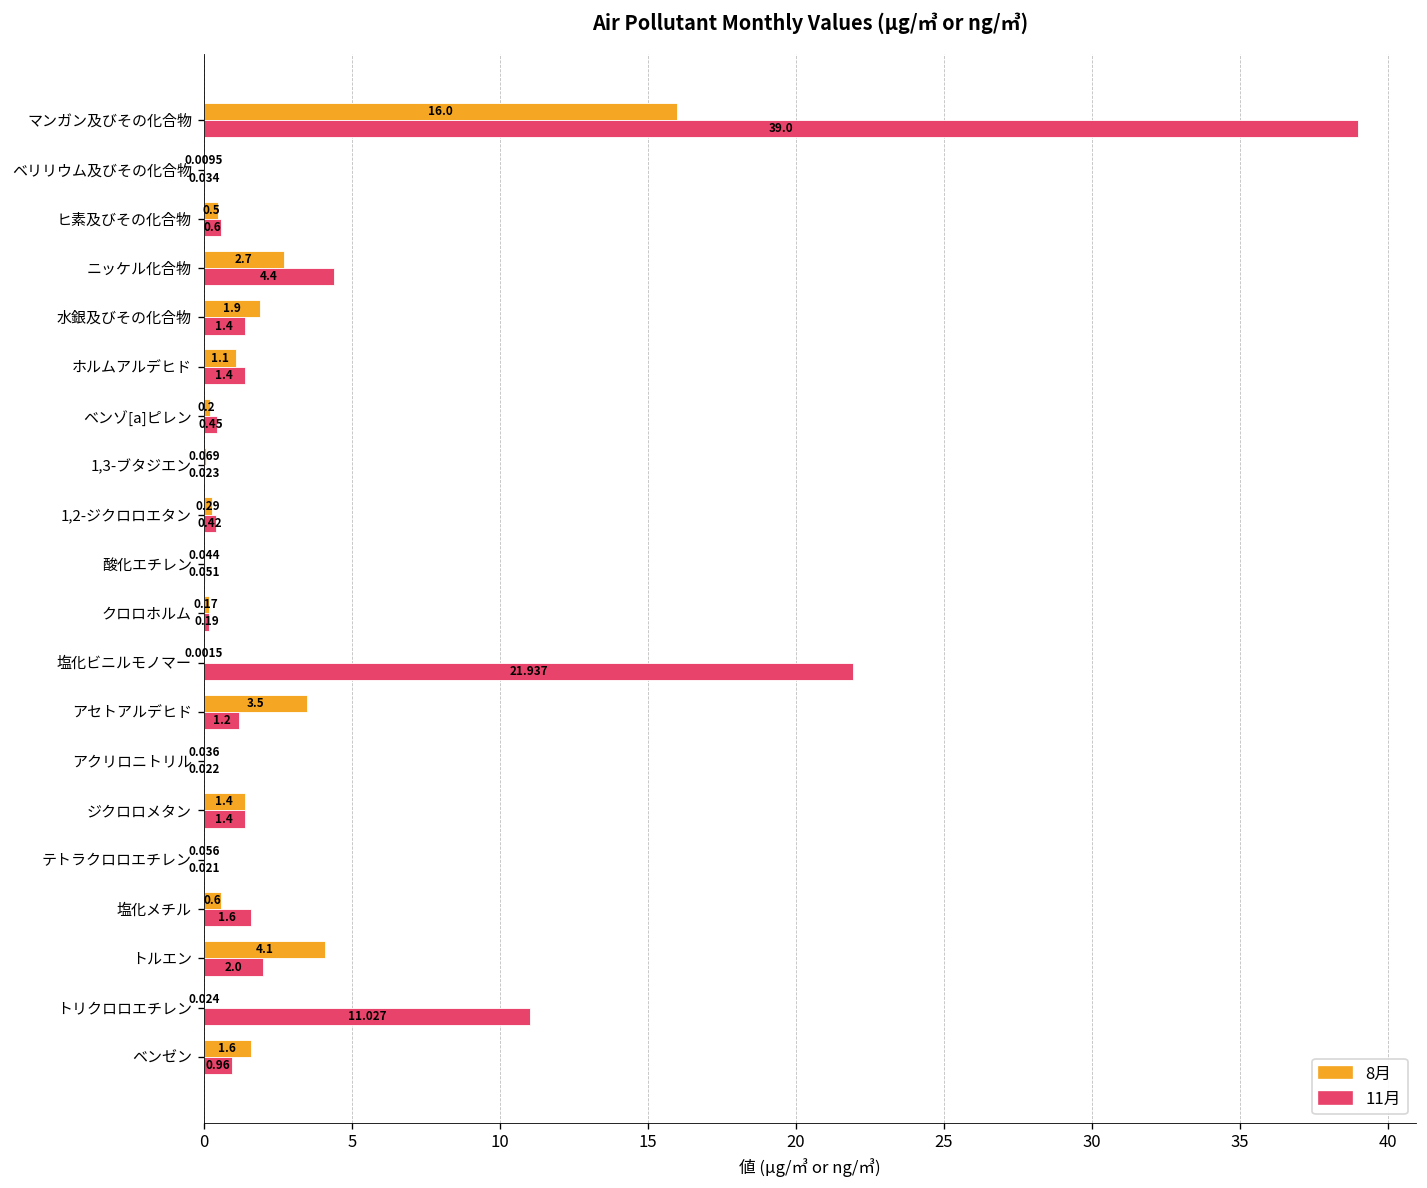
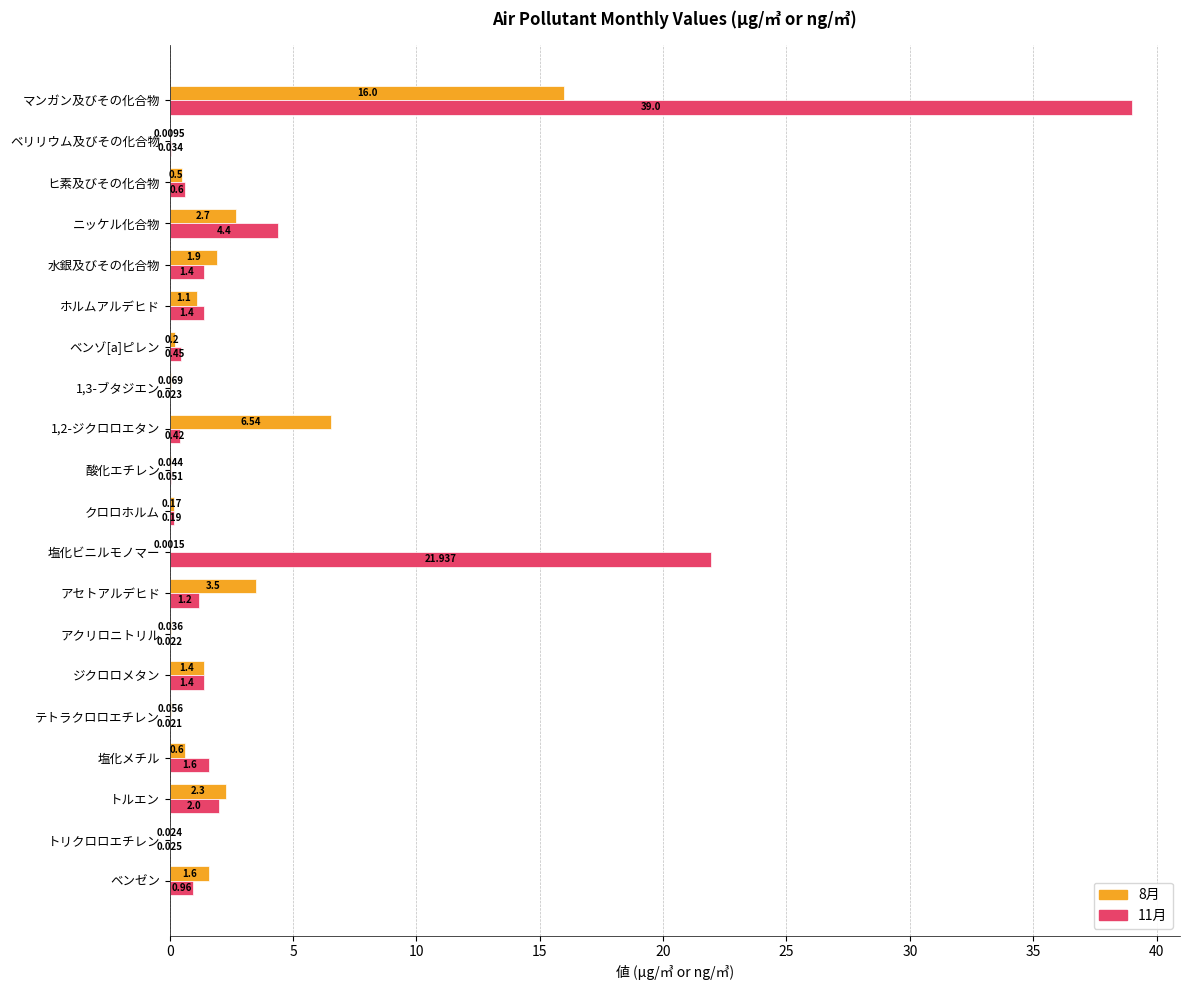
  {
    "8月": {
      "マンガン及びその化合物": 16.0,
      "ベリリウム及びその化合物": 0.0095,
      "ヒ素及びその化合物": 0.5,
      "ニッケル化合物": 2.7,
      "水銀及びその化合物": 1.9,
      "ホルムアルデヒド": 1.1,
      "ベンゾ[a]ピレン": 0.2,
      "1,3-ブタジエン": 0.069,
-     "1,2-ジクロロエタン": 0.29,
+     "1,2-ジクロロエタン": 6.54,
      "酸化エチレン": 0.044,
      "クロロホルム": 0.17,
      "塩化ビニルモノマー": 0.0015,
      "アセトアルデヒド": 3.5,
      "アクリロニトリル": 0.036,
      "ジクロロメタン": 1.4,
      "テトラクロロエチレン": 0.056,
      "塩化メチル": 0.6,
-     "トルエン": 4.1,
+     "トルエン": 2.3,
      "トリクロロエチレン": 0.024,
      "ベンゼン": 1.6
    },
    "11月": {
      "マンガン及びその化合物": 39.0,
      "ベリリウム及びその化合物": 0.034,
      "ヒ素及びその化合物": 0.6,
      "ニッケル化合物": 4.4,
      "水銀及びその化合物": 1.4,
      "ホルムアルデヒド": 1.4,
      "ベンゾ[a]ピレン": 0.45,
      "1,3-ブタジエン": 0.023,
      "1,2-ジクロロエタン": 0.42,
      "酸化エチレン": 0.051,
      "クロロホルム": 0.19,
      "塩化ビニルモノマー": 21.937,
      "アセトアルデヒド": 1.2,
      "アクリロニトリル": 0.022,
      "ジクロロメタン": 1.4,
      "テトラクロロエチレン": 0.021,
      "塩化メチル": 1.6,
      "トルエン": 2.0,
-     "トリクロロエチレン": 11.027,
+     "トリクロロエチレン": 0.025,
      "ベンゼン": 0.96
    }
  }
